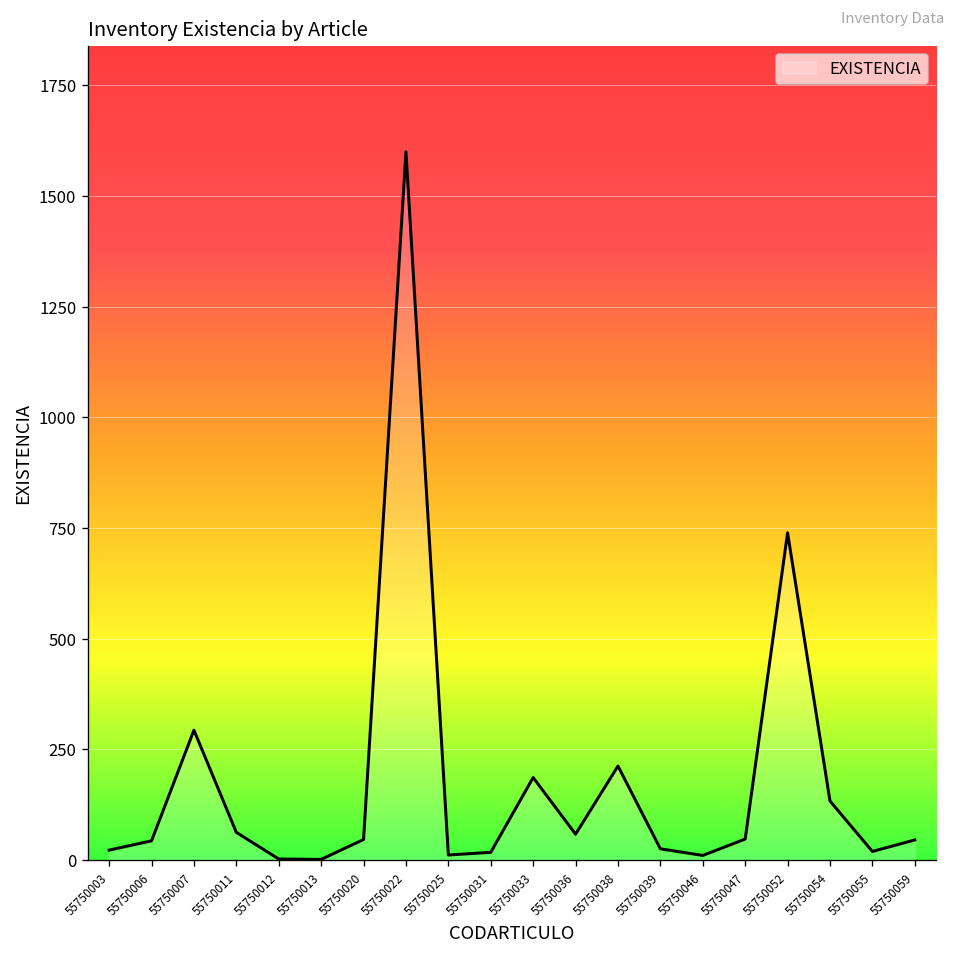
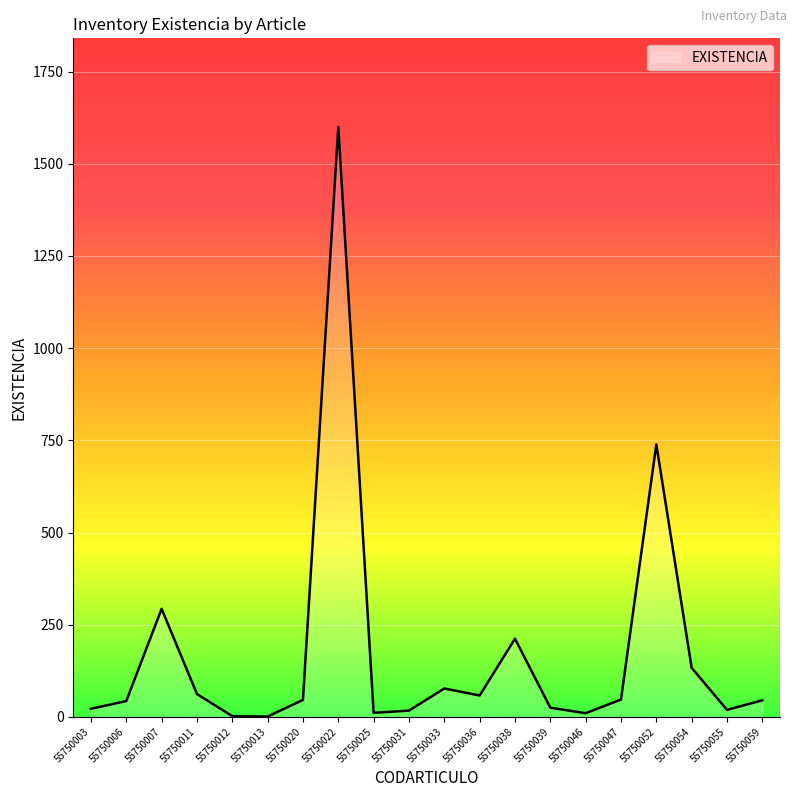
  {
    "55750003": 20,
    "55750006": 40,
    "55750007": 290,
    "55750011": 60,
    "55750012": 0,
    "55750013": 0,
    "55750020": 50,
    "55750022": 1600,
    "55750025": 10,
    "55750031": 20,
-   "55750033": 190,
+   "55750033": 80,
    "55750036": 60,
    "55750038": 210,
    "55750039": 30,
    "55750046": 10,
    "55750047": 50,
    "55750052": 740,
    "55750054": 130,
    "55750055": 20,
    "55750059": 50
  }
